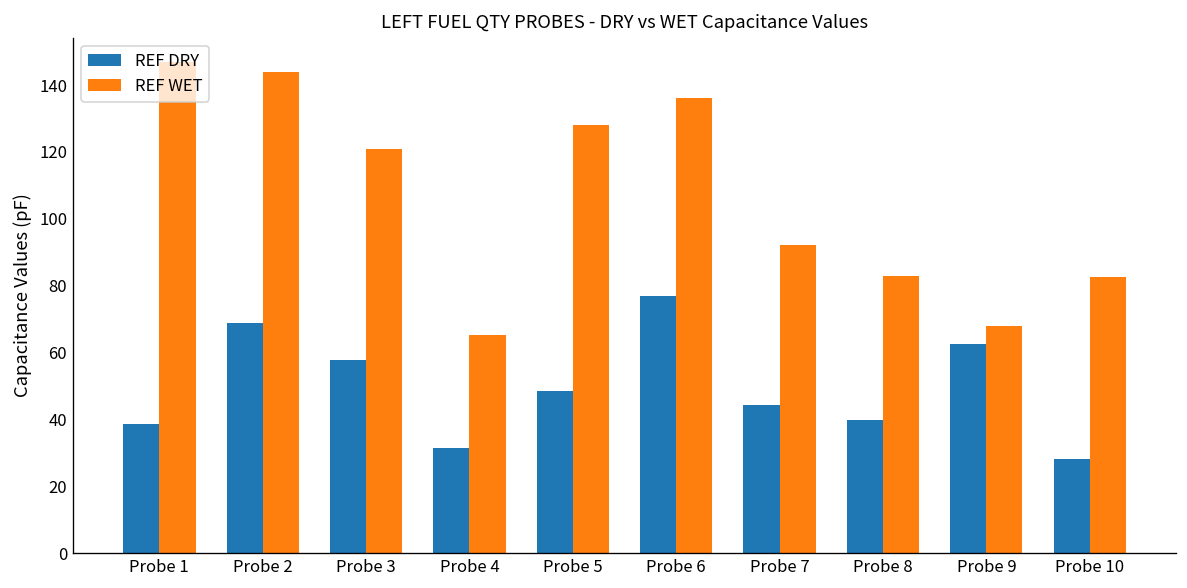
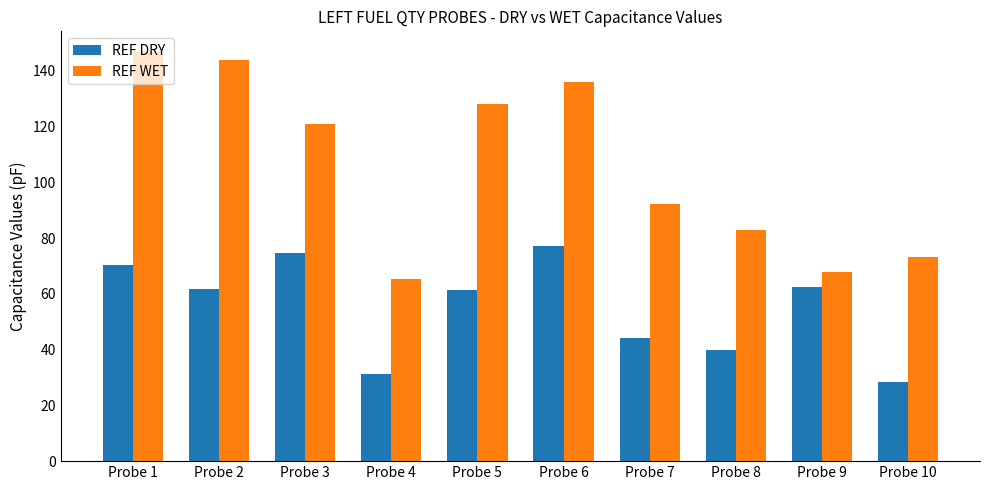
  {
    "REF DRY": {
-     "Probe 1": 39,
-     "Probe 2": 69,
-     "Probe 3": 58,
+     "Probe 1": 70,
+     "Probe 2": 62,
+     "Probe 3": 74,
      "Probe 4": 31,
-     "Probe 5": 49,
+     "Probe 5": 61,
      "Probe 6": 77,
      "Probe 7": 44,
      "Probe 8": 40,
      "Probe 9": 62,
      "Probe 10": 28
    },
    "REF WET": {
      "Probe 2": 144,
      "Probe 3": 121,
      "Probe 4": 65,
      "Probe 5": 128,
      "Probe 6": 136,
      "Probe 7": 92,
      "Probe 8": 83,
      "Probe 9": 68,
-     "Probe 10": 83
+     "Probe 10": 73
    }
  }
